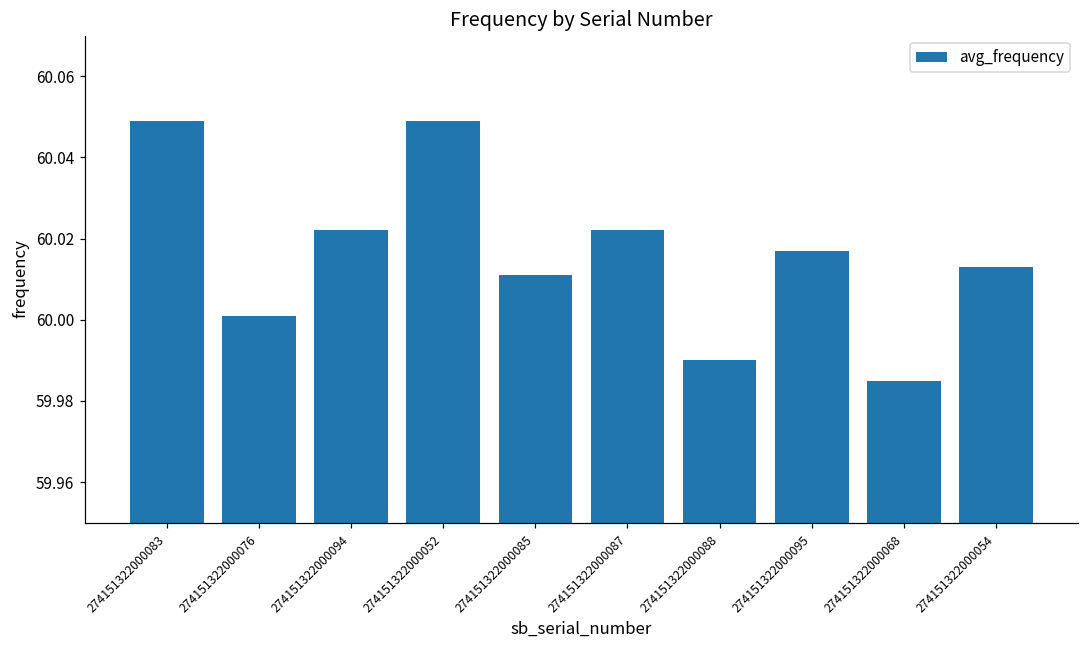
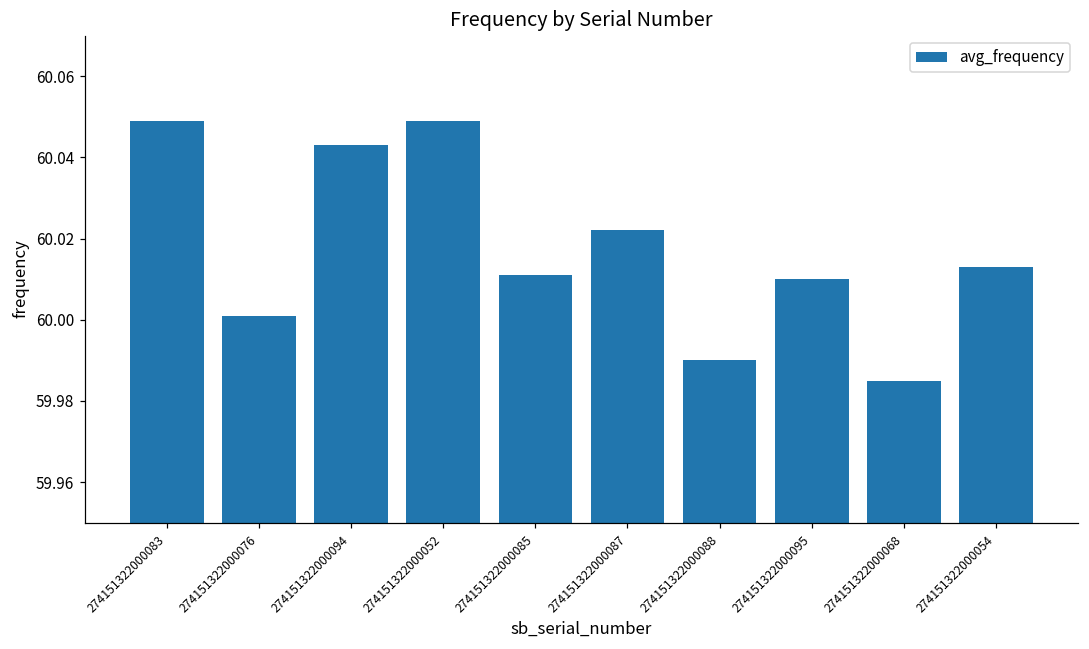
  {
    "274151322000083": 60.049,
    "274151322000076": 60.001,
-   "274151322000094": 60.022,
+   "274151322000094": 60.043,
    "274151322000052": 60.049,
    "274151322000085": 60.011,
    "274151322000087": 60.022,
    "274151322000088": 59.990,
-   "274151322000095": 60.017,
+   "274151322000095": 60.010,
    "274151322000068": 59.985,
    "274151322000054": 60.013
  }
